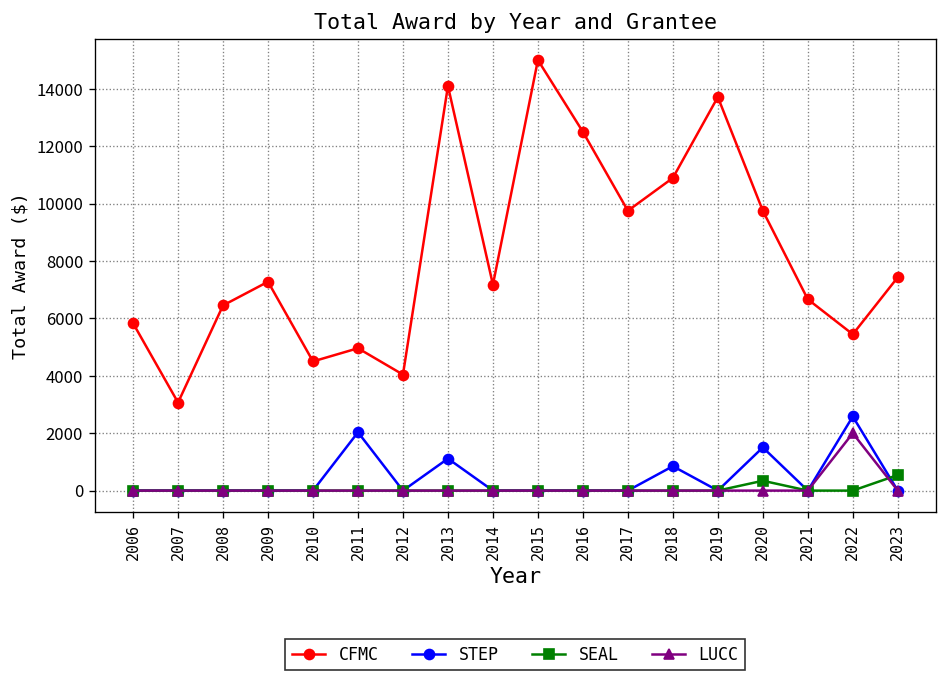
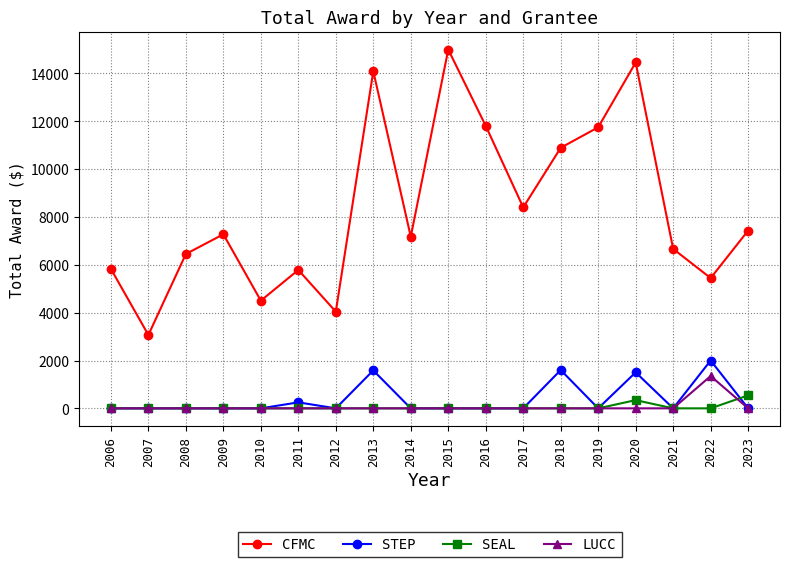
  {
    "CFMC": {
      "2006": 5800,
      "2007": 3100,
      "2008": 6500,
      "2009": 7300,
      "2010": 4500,
-     "2011": 5000,
+     "2011": 5800,
      "2012": 4000,
      "2013": 14100,
      "2014": 7200,
      "2015": 15000,
-     "2016": 12500,
-     "2017": 9800,
+     "2016": 11800,
+     "2017": 8400,
      "2018": 10900,
-     "2019": 13700,
-     "2020": 9800,
+     "2019": 11800,
+     "2020": 14500,
      "2021": 6700,
      "2022": 5400,
      "2023": 7400
    },
    "STEP": {
-     "2011": 2000,
-     "2013": 1100,
-     "2018": 900,
+     "2011": 300,
+     "2013": 1600,
+     "2018": 1600,
      "2020": 1500,
-     "2022": 2600
+     "2022": 2000
    },
    "SEAL": {
      "2020": 300,
      "2022": 0,
      "2023": 500
    },
    "LUCC": {
      "2020": 0,
-     "2022": 2000
+     "2022": 1400
    }
  }
